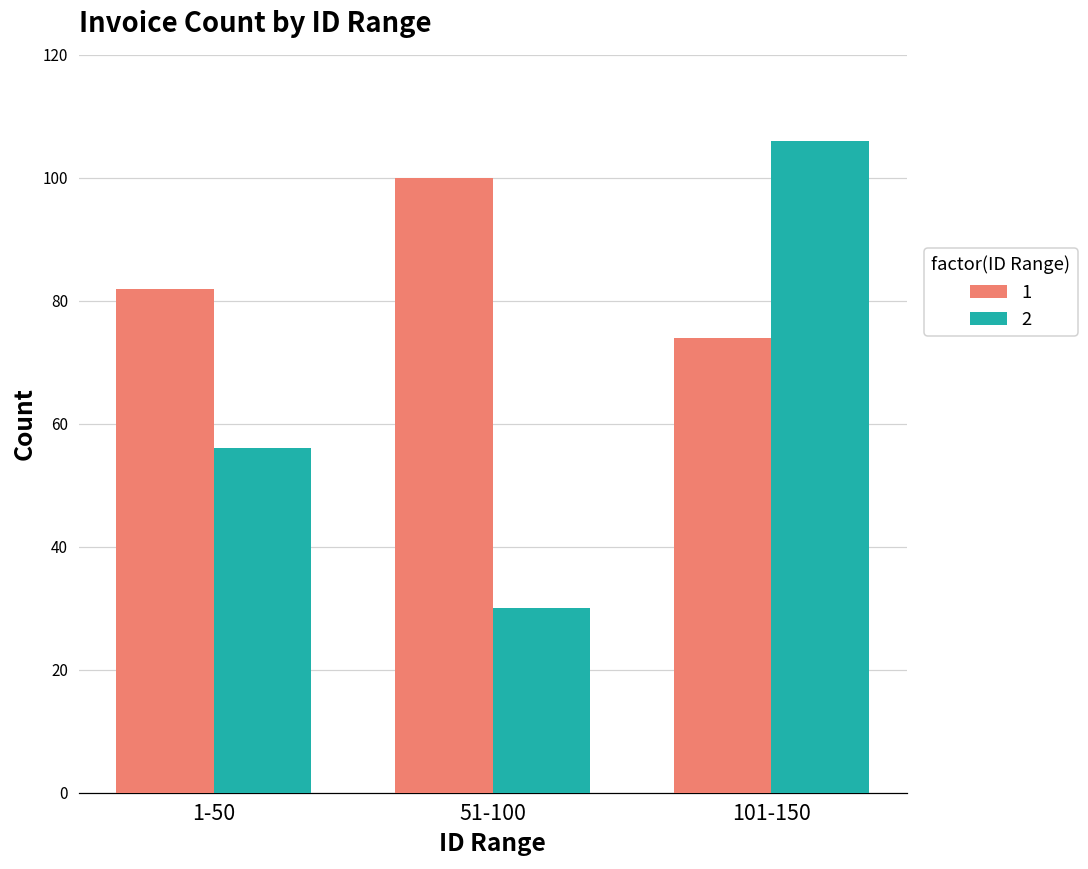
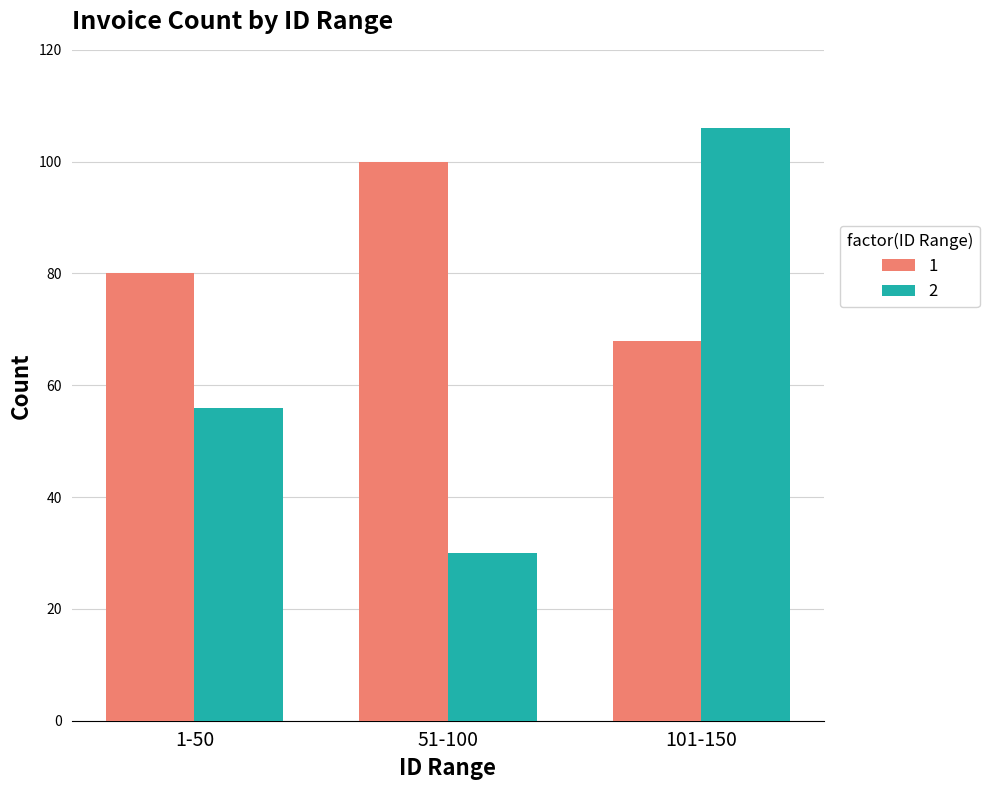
  {
    "1": {
-     "1-50": 82,
+     "1-50": 80,
      "51-100": 100,
-     "101-150": 74
+     "101-150": 68
    },
    "2": {
      "1-50": 56,
      "51-100": 30,
      "101-150": 106
    }
  }
